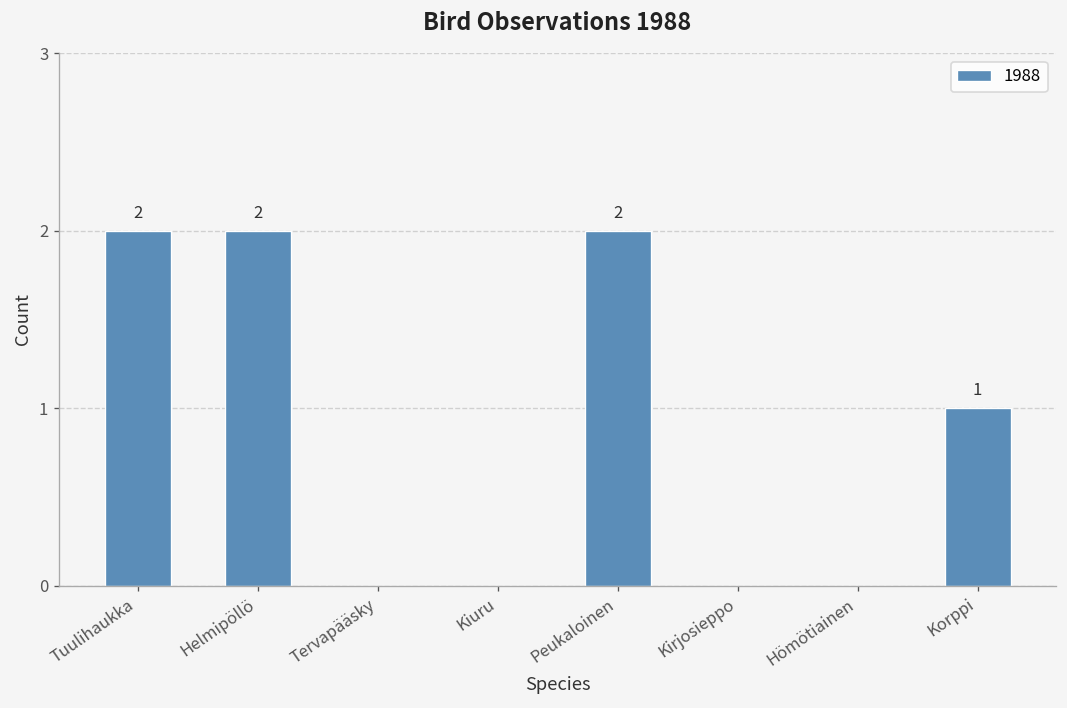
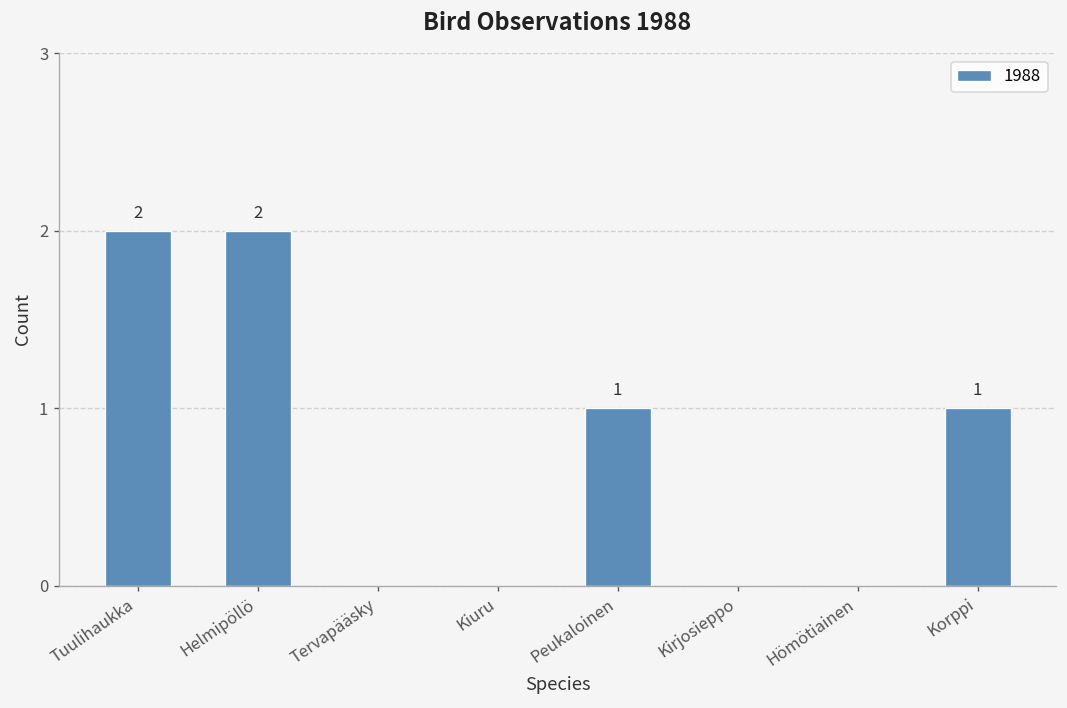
  {
    "Tuulihaukka": 2,
    "Helmipöllö": 2,
-   "Peukaloinen": 2,
+   "Peukaloinen": 1,
    "Korppi": 1
  }
